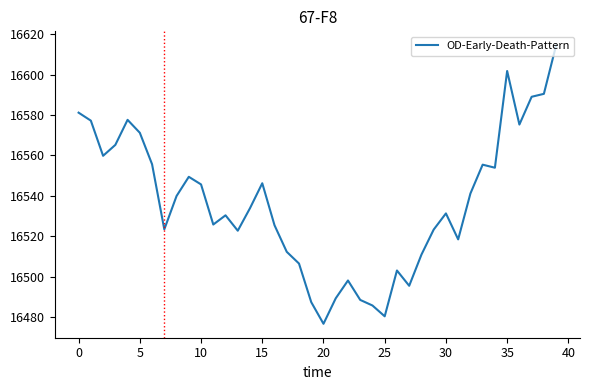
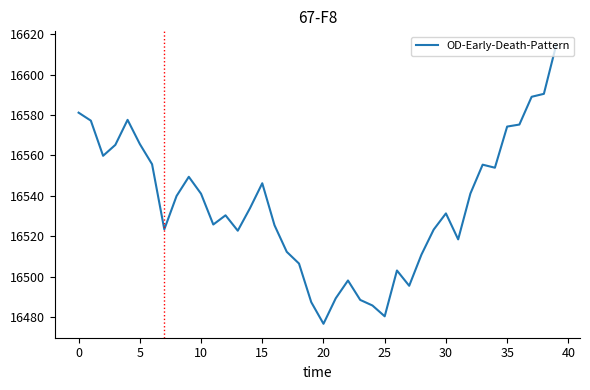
  {
    "0": 16581,
-   "5": 16571,
-   "10": 16546,
+   "5": 16566,
+   "10": 16541,
    "15": 16546,
    "20": 16477,
    "25": 16480,
    "30": 16531,
-   "35": 16602
+   "35": 16574
  }
